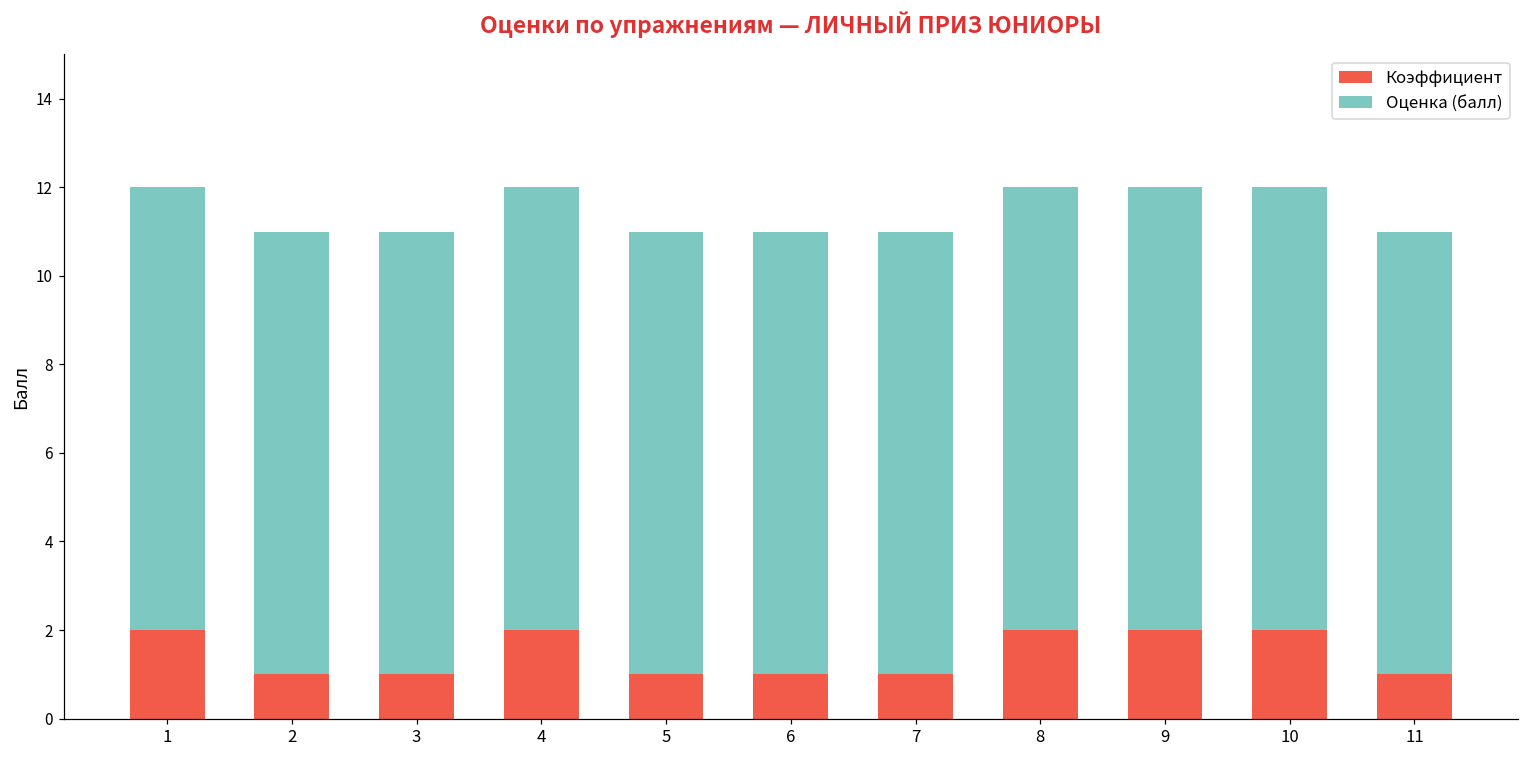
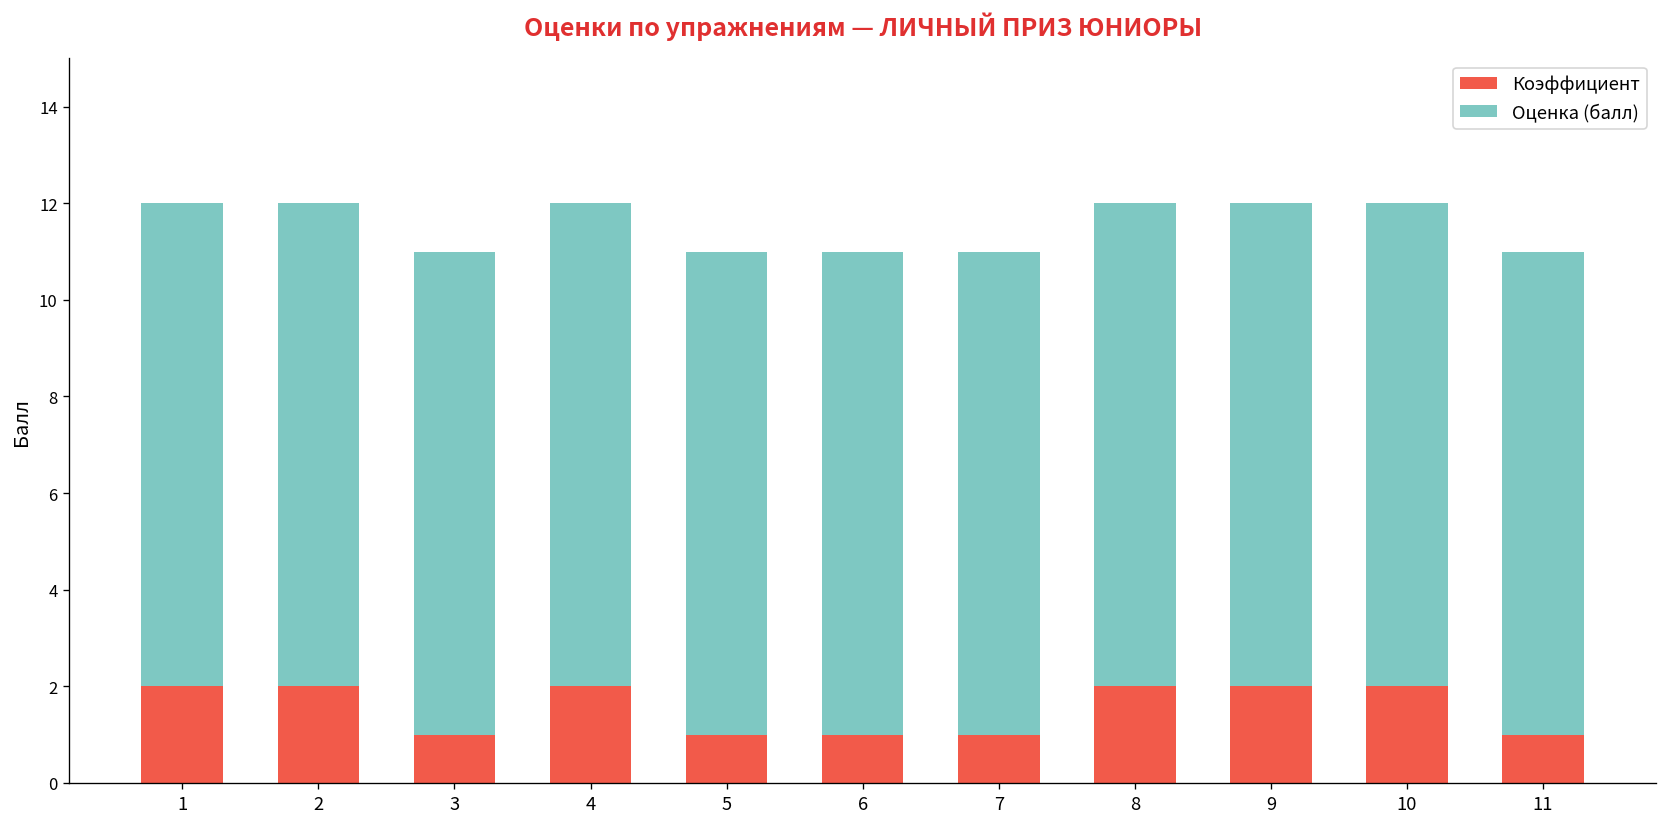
  {
    "Коэффициент": {
      "1": 2,
-     "2": 1,
+     "2": 2,
      "3": 1,
      "4": 2,
      "5": 1,
      "6": 1,
      "7": 1,
      "8": 2,
      "9": 2,
      "10": 2,
      "11": 1
    },
    "Оценка (балл)": {
      "1": 10,
      "2": 10,
      "3": 10,
      "4": 10,
      "5": 10,
      "6": 10,
      "7": 10,
      "8": 10,
      "9": 10,
      "10": 10,
      "11": 10
    }
  }
